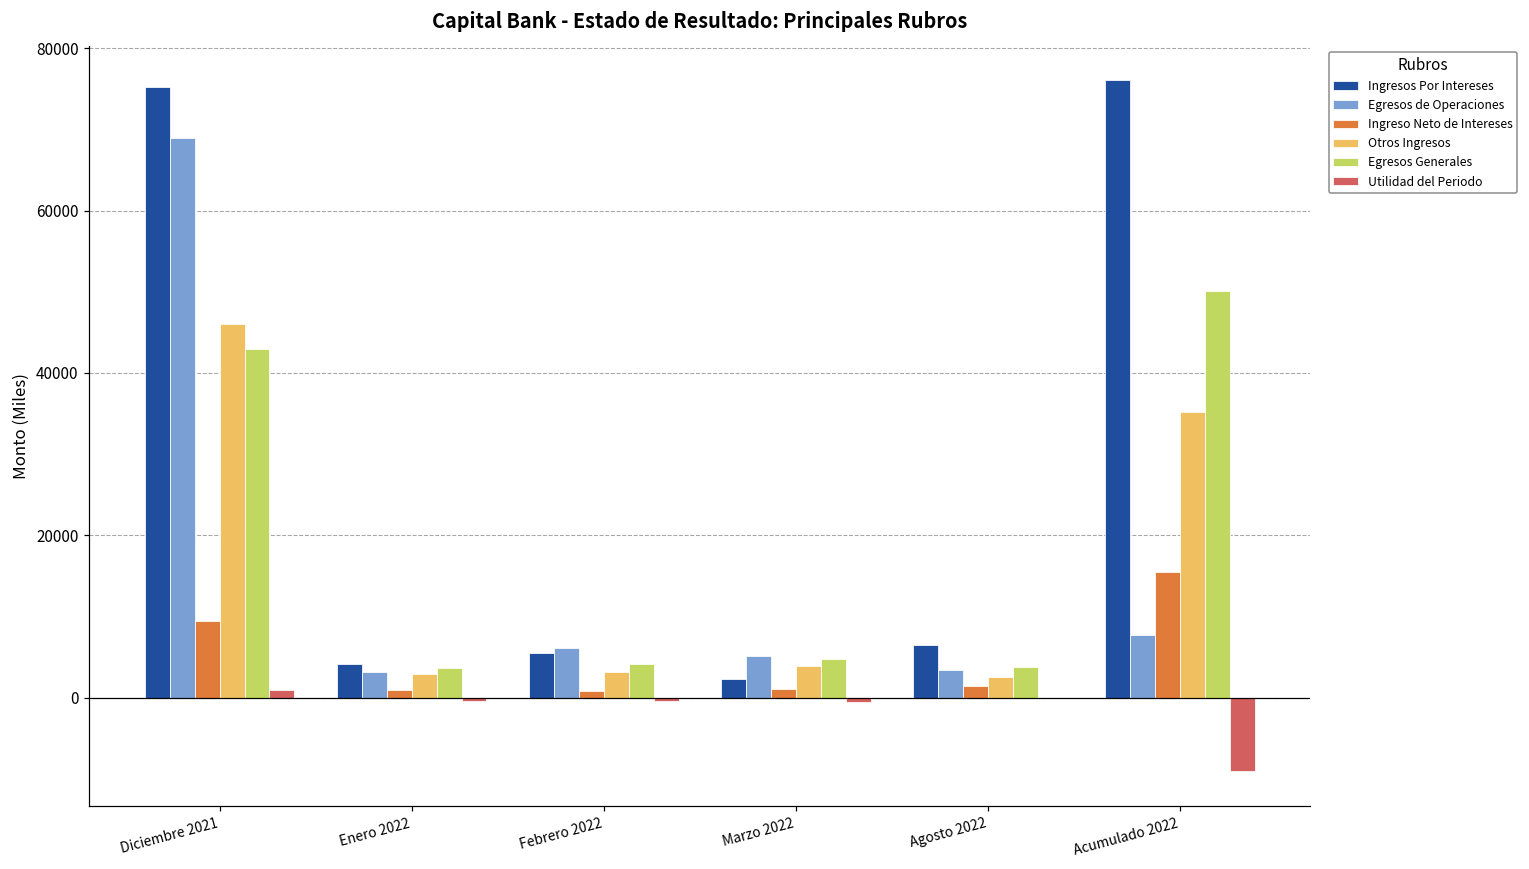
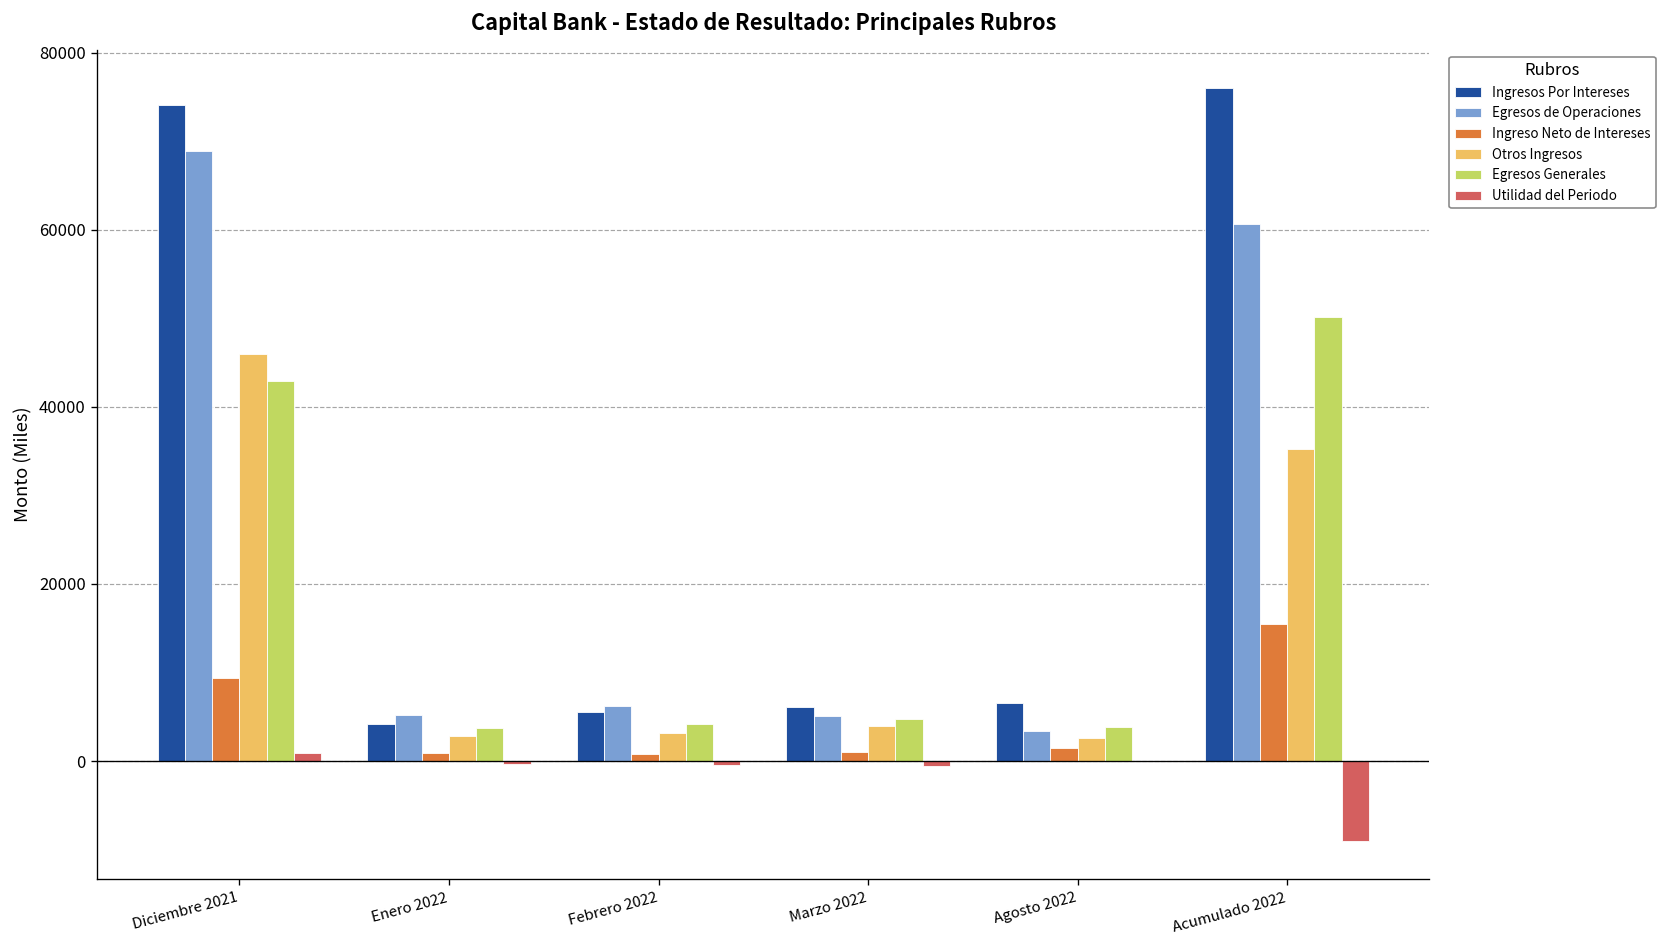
  {
    "Ingresos Por Intereses": {
-     "Diciembre 2021": 75000,
+     "Diciembre 2021": 74000,
      "Enero 2022": 4000,
      "Febrero 2022": 6000,
-     "Marzo 2022": 2000,
+     "Marzo 2022": 6000,
      "Agosto 2022": 6000,
      "Acumulado 2022": 76000
    },
    "Egresos de Operaciones": {
      "Diciembre 2021": 69000,
-     "Enero 2022": 3000,
+     "Enero 2022": 5000,
      "Febrero 2022": 6000,
      "Marzo 2022": 5000,
      "Agosto 2022": 3000,
-     "Acumulado 2022": 8000
+     "Acumulado 2022": 61000
    }
  }
